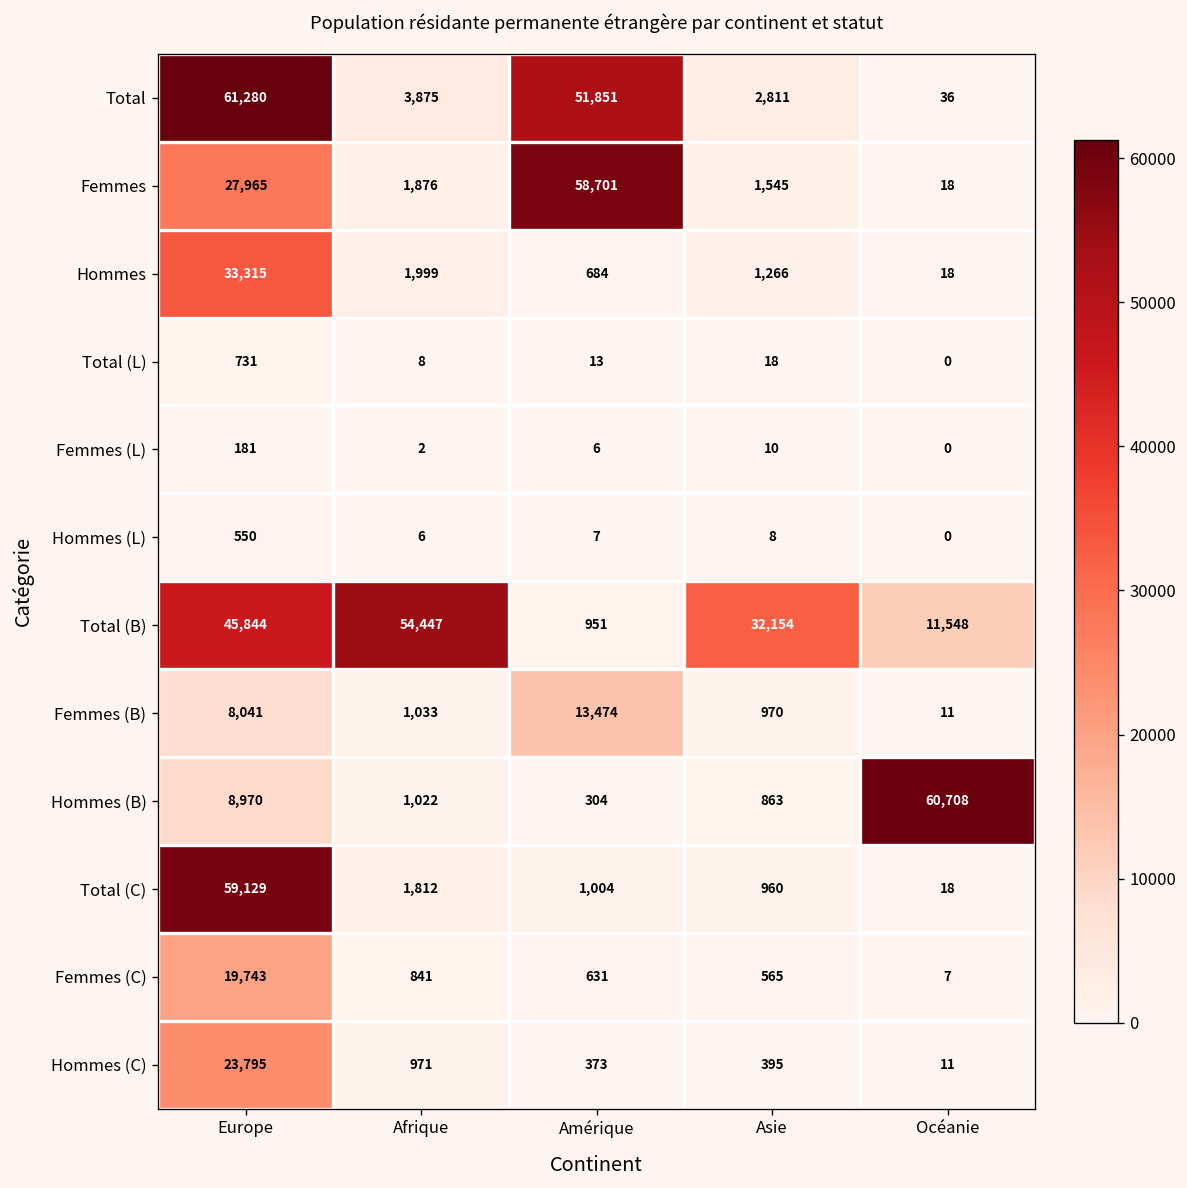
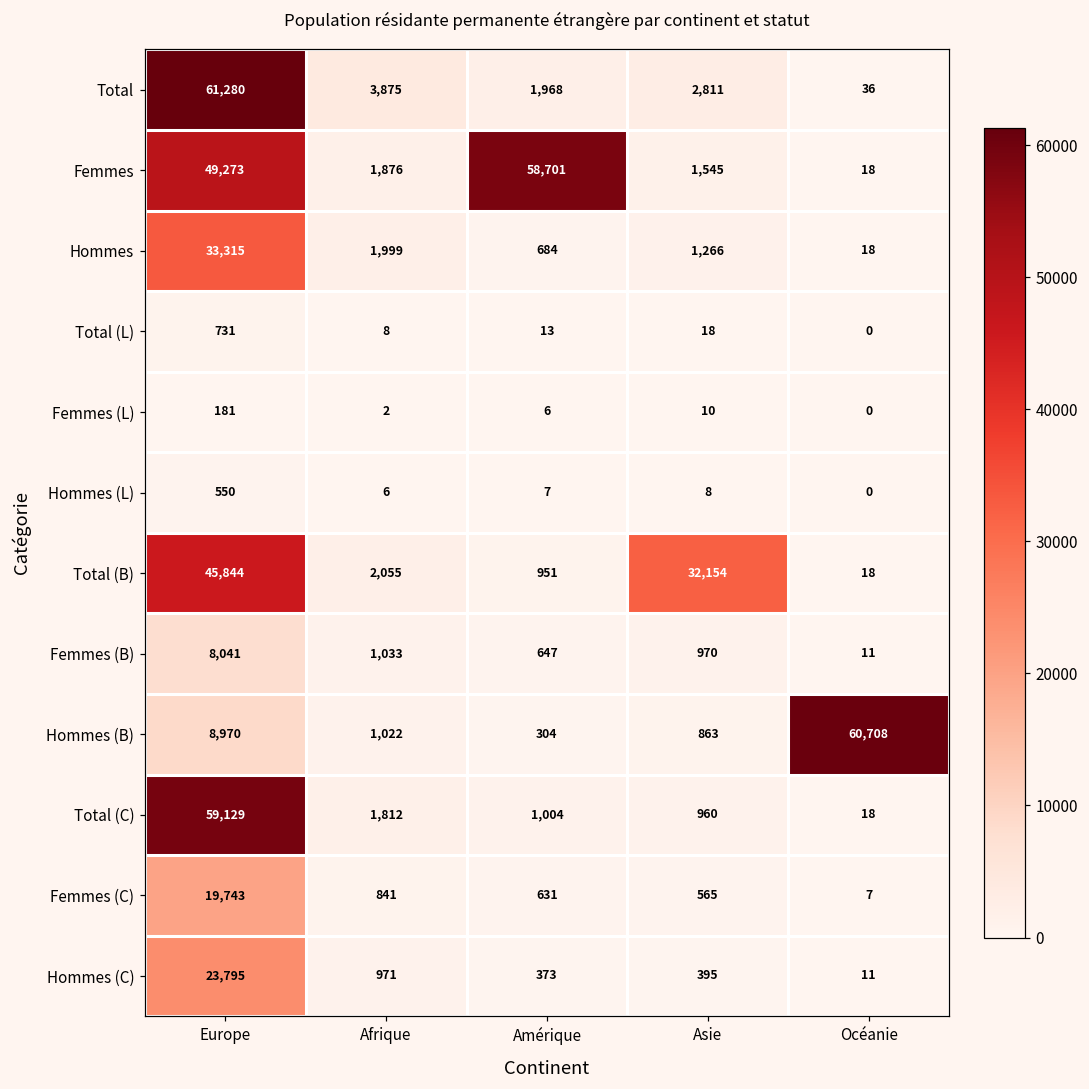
  {
    "Total": {
      "Europe": "61,280",
      "Afrique": "3,875",
-     "Amérique": "51,851",
+     "Amérique": "1,968",
      "Asie": "2,811",
      "Océanie": "36"
    },
    "Femmes": {
-     "Europe": "27,965",
+     "Europe": "49,273",
      "Afrique": "1,876",
      "Amérique": "58,701",
      "Asie": "1,545",
      "Océanie": "18"
    },
    "Hommes": {
      "Europe": "33,315",
      "Afrique": "1,999",
      "Amérique": "684",
      "Asie": "1,266",
      "Océanie": "18"
    },
    "Total (L)": {
      "Europe": "731",
      "Afrique": "8",
      "Amérique": "13",
      "Asie": "18",
      "Océanie": "0"
    },
    "Femmes (L)": {
      "Europe": "181",
      "Afrique": "2",
      "Amérique": "6",
      "Asie": "10",
      "Océanie": "0"
    },
    "Hommes (L)": {
      "Europe": "550",
      "Afrique": "6",
      "Amérique": "7",
      "Asie": "8",
      "Océanie": "0"
    },
    "Total (B)": {
      "Europe": "45,844",
-     "Afrique": "54,447",
+     "Afrique": "2,055",
      "Amérique": "951",
      "Asie": "32,154",
-     "Océanie": "11,548"
+     "Océanie": "18"
    },
    "Femmes (B)": {
      "Europe": "8,041",
      "Afrique": "1,033",
-     "Amérique": "13,474",
+     "Amérique": "647",
      "Asie": "970",
      "Océanie": "11"
    },
    "Hommes (B)": {
      "Europe": "8,970",
      "Afrique": "1,022",
      "Amérique": "304",
      "Asie": "863",
      "Océanie": "60,708"
    },
    "Total (C)": {
      "Europe": "59,129",
      "Afrique": "1,812",
      "Amérique": "1,004",
      "Asie": "960",
      "Océanie": "18"
    },
    "Femmes (C)": {
      "Europe": "19,743",
      "Afrique": "841",
      "Amérique": "631",
      "Asie": "565",
      "Océanie": "7"
    },
    "Hommes (C)": {
      "Europe": "23,795",
      "Afrique": "971",
      "Amérique": "373",
      "Asie": "395",
      "Océanie": "11"
    }
  }
